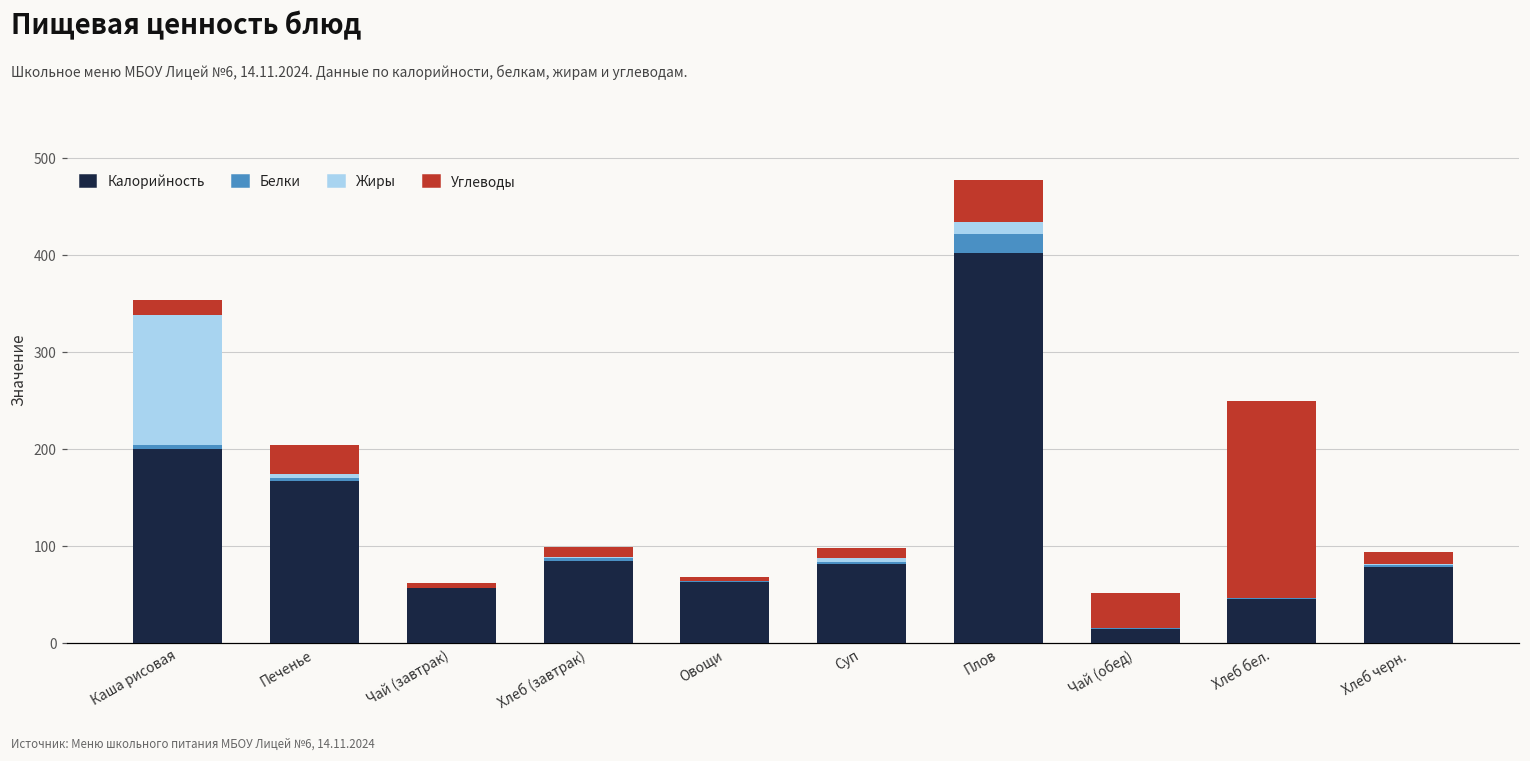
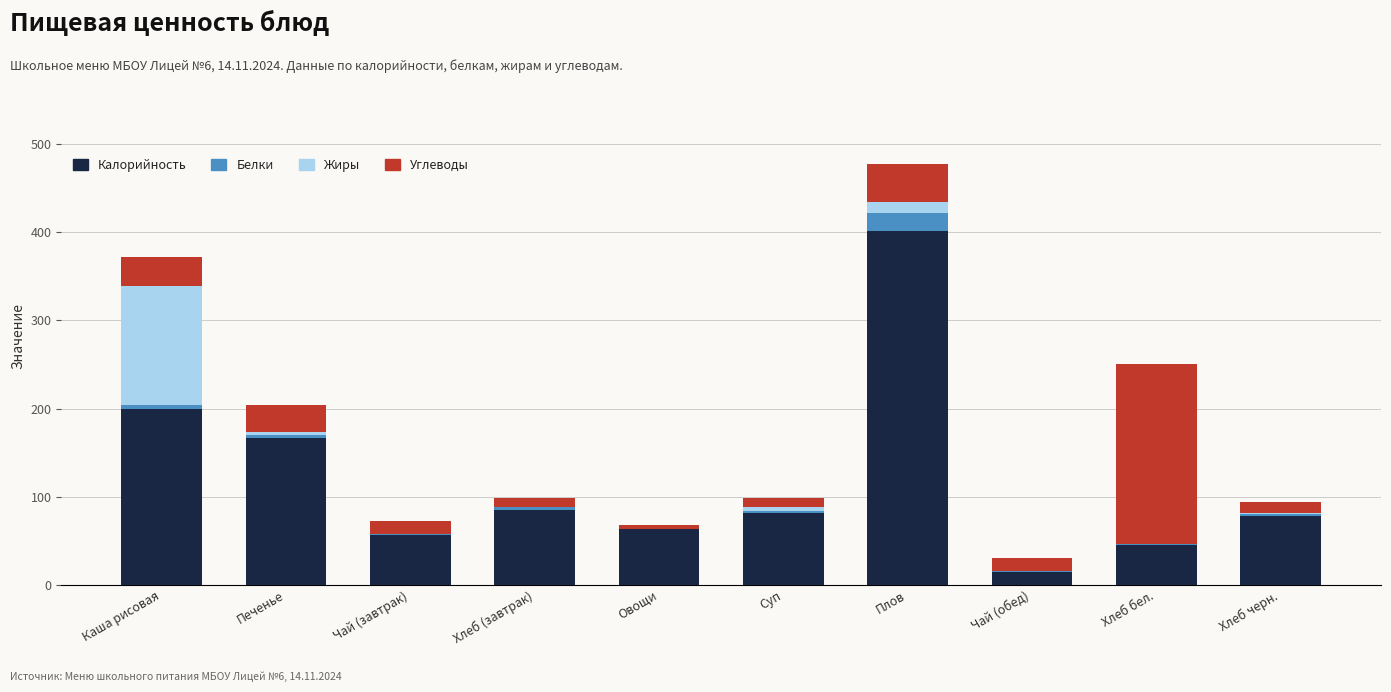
  {
    "Калорийность": {
      "Каша рисовая": 200,
      "Печенье": 170,
      "Чай (завтрак)": 60,
      "Хлеб (завтрак)": 90,
      "Овощи": 60,
      "Суп": 80,
      "Плов": 400,
      "Чай (обед)": 20,
      "Хлеб бел.": 50,
      "Хлеб черн.": 80
    },
    "Белки": {
      "Каша рисовая": 0,
      "Печенье": 0,
      "Хлеб (завтрак)": 0,
      "Плов": 20
    },
    "Жиры": {
      "Каша рисовая": 130,
      "Печенье": 0,
      "Чай (завтрак)": 0,
      "Овощи": 0,
      "Суп": 0,
      "Плов": 10,
      "Чай (обед)": 0
    },
    "Углеводы": {
-     "Каша рисовая": 20,
+     "Каша рисовая": 30,
      "Печенье": 30,
-     "Чай (завтрак)": 10,
+     "Чай (завтрак)": 20,
      "Хлеб (завтрак)": 10,
      "Овощи": 0,
      "Суп": 10,
      "Плов": 40,
-     "Чай (обед)": 40,
+     "Чай (обед)": 20,
      "Хлеб бел.": 200,
      "Хлеб черн.": 10
    }
  }
